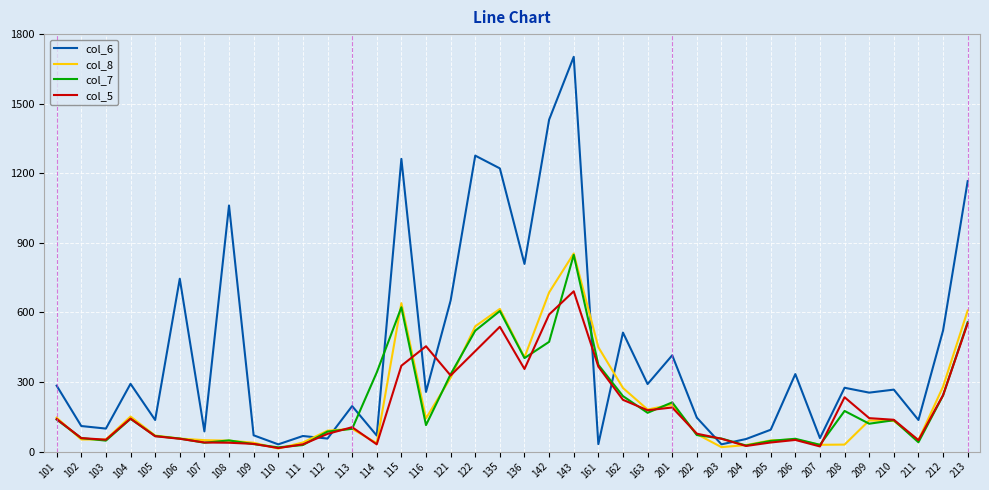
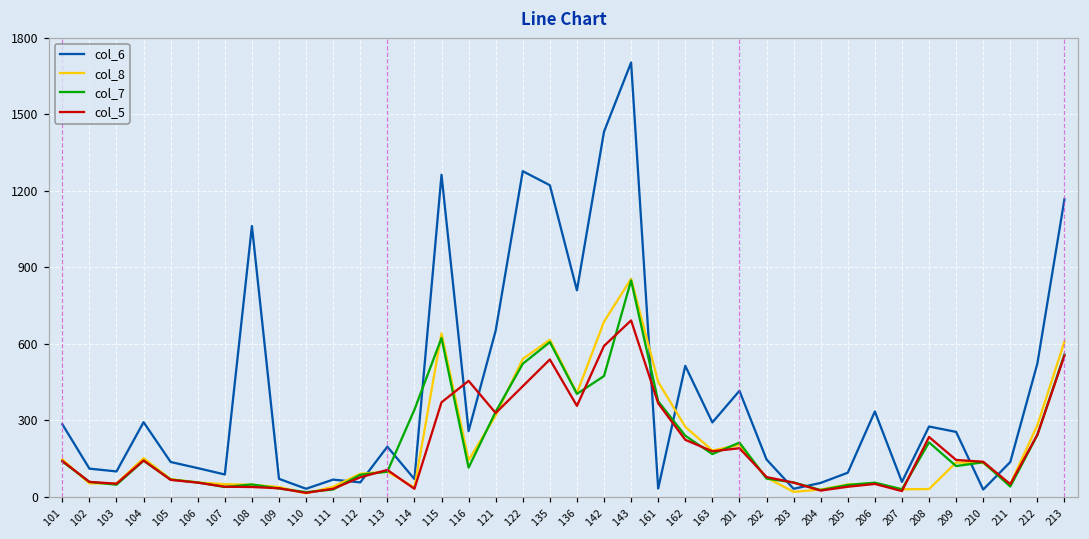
  {
    "col_6": {
      "101": 280,
      "102": 110,
      "103": 100,
      "104": 290,
      "105": 140,
-     "106": 750,
+     "106": 110,
      "107": 90,
      "108": 1060,
      "109": 70,
      "110": 30,
      "111": 70,
      "112": 60,
      "113": 200,
      "114": 70,
      "115": 1260,
      "116": 260,
      "121": 650,
      "122": 1280,
      "135": 1220,
      "136": 810,
      "142": 1430,
      "143": 1700,
      "161": 30,
      "162": 510,
      "163": 290,
      "201": 420,
      "202": 150,
      "203": 30,
      "204": 50,
      "205": 90,
      "206": 330,
      "207": 60,
      "208": 280,
      "209": 250,
-     "210": 270,
+     "210": 30,
      "211": 140,
      "212": 520,
      "213": 1170
    },
    "col_8": {
      "115": 640,
      "116": 140,
      "122": 540,
      "142": 690,
      "161": 450,
      "162": 270,
      "203": 20,
      "208": 30,
      "212": 280,
      "213": 610
    },
    "col_7": {
      "114": 340,
      "115": 620,
      "116": 110,
      "122": 520,
      "142": 470,
      "162": 240,
-     "208": 180,
+     "208": 210,
      "209": 120
    },
    "col_5": {
      "115": 370,
      "116": 450,
      "122": 430,
      "135": 540,
      "136": 360,
      "142": 590,
      "143": 690,
      "162": 220,
      "201": 190,
      "208": 230
    }
  }
